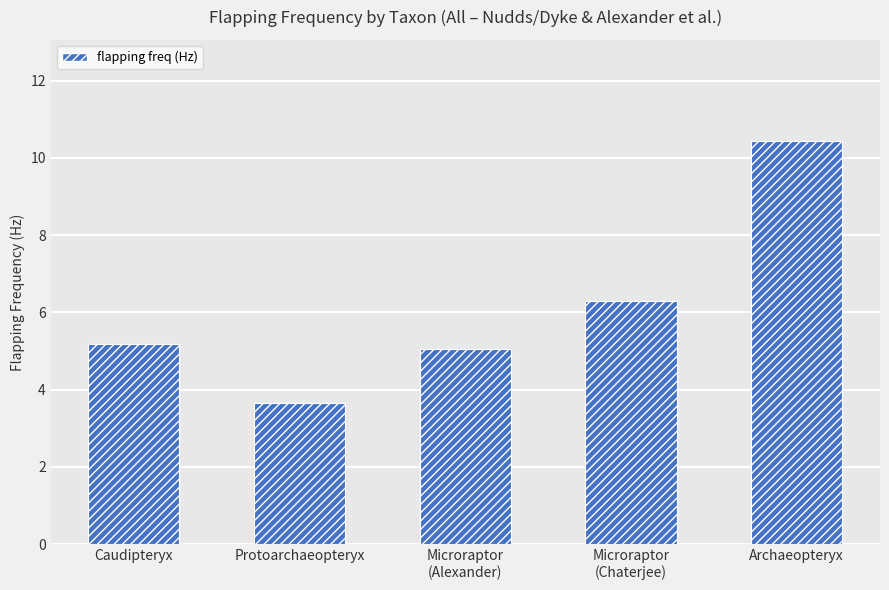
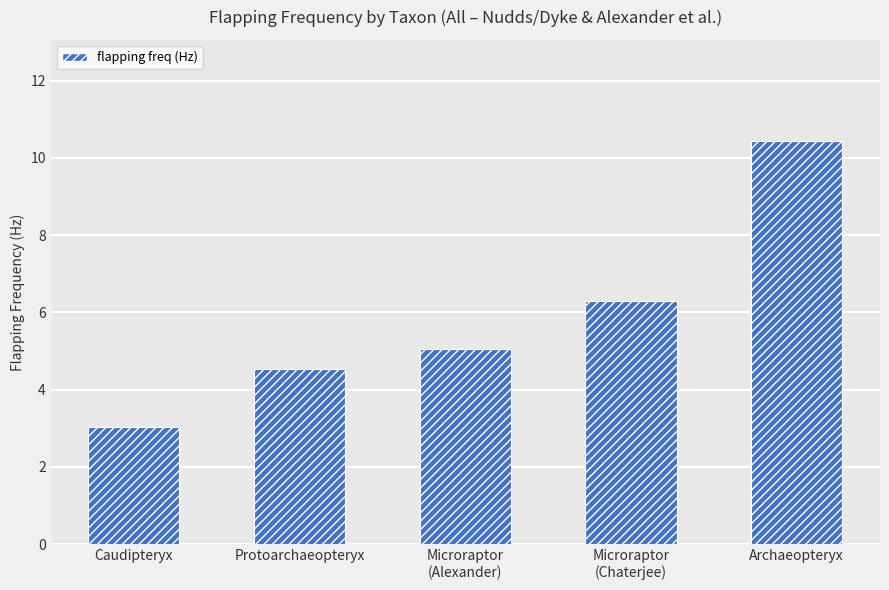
  {
-   "Caudipteryx": 5.2,
-   "Protoarchaeopteryx": 3.6,
+   "Caudipteryx": 3.0,
+   "Protoarchaeopteryx": 4.5,
    "Microraptor (Alexander)": 5.0,
    "Microraptor (Chaterjee)": 6.3,
    "Archaeopteryx": 10.4
  }
